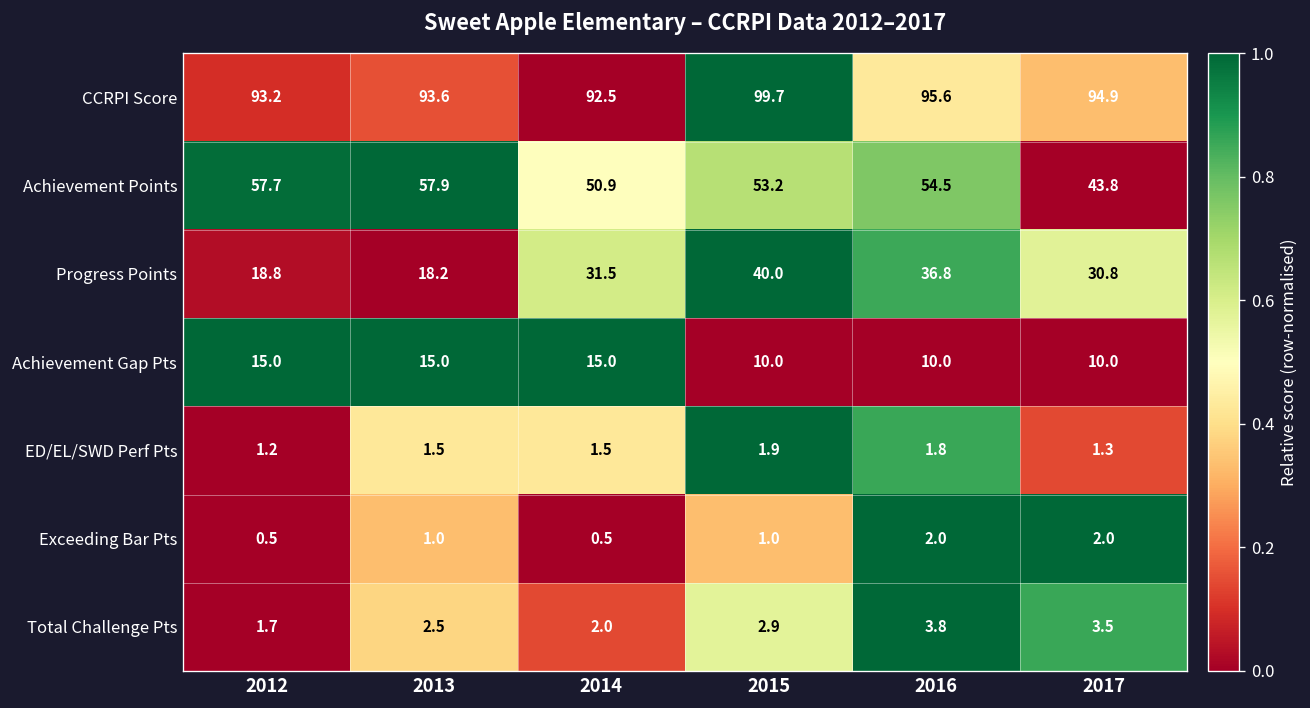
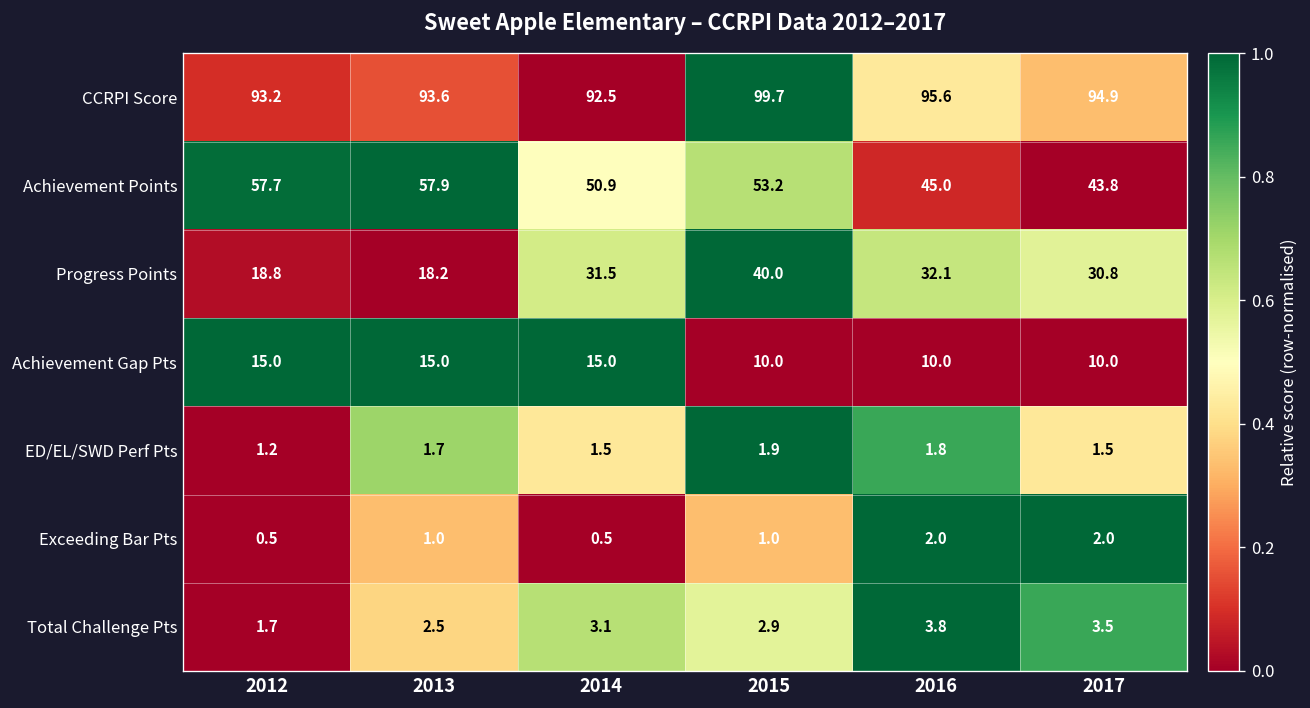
  {
    "CCRPI Score": {
      "2012": 93.2,
      "2013": 93.6,
      "2014": 92.5,
      "2015": 99.7,
      "2016": 95.6,
      "2017": 94.9
    },
    "Achievement Points": {
      "2012": 57.7,
      "2013": 57.9,
      "2014": 50.9,
      "2015": 53.2,
-     "2016": 54.5,
+     "2016": 45.0,
      "2017": 43.8
    },
    "Progress Points": {
      "2012": 18.8,
      "2013": 18.2,
      "2014": 31.5,
      "2015": 40.0,
-     "2016": 36.8,
+     "2016": 32.1,
      "2017": 30.8
    },
    "Achievement Gap Pts": {
      "2012": 15.0,
      "2013": 15.0,
      "2014": 15.0,
      "2015": 10.0,
      "2016": 10.0,
      "2017": 10.0
    },
    "ED/EL/SWD Perf Pts": {
      "2012": 1.2,
-     "2013": 1.5,
+     "2013": 1.7,
      "2014": 1.5,
      "2015": 1.9,
      "2016": 1.8,
-     "2017": 1.3
+     "2017": 1.5
    },
    "Exceeding Bar Pts": {
      "2012": 0.5,
      "2013": 1.0,
      "2014": 0.5,
      "2015": 1.0,
      "2016": 2.0,
      "2017": 2.0
    },
    "Total Challenge Pts": {
      "2012": 1.7,
      "2013": 2.5,
-     "2014": 2.0,
+     "2014": 3.1,
      "2015": 2.9,
      "2016": 3.8,
      "2017": 3.5
    }
  }
